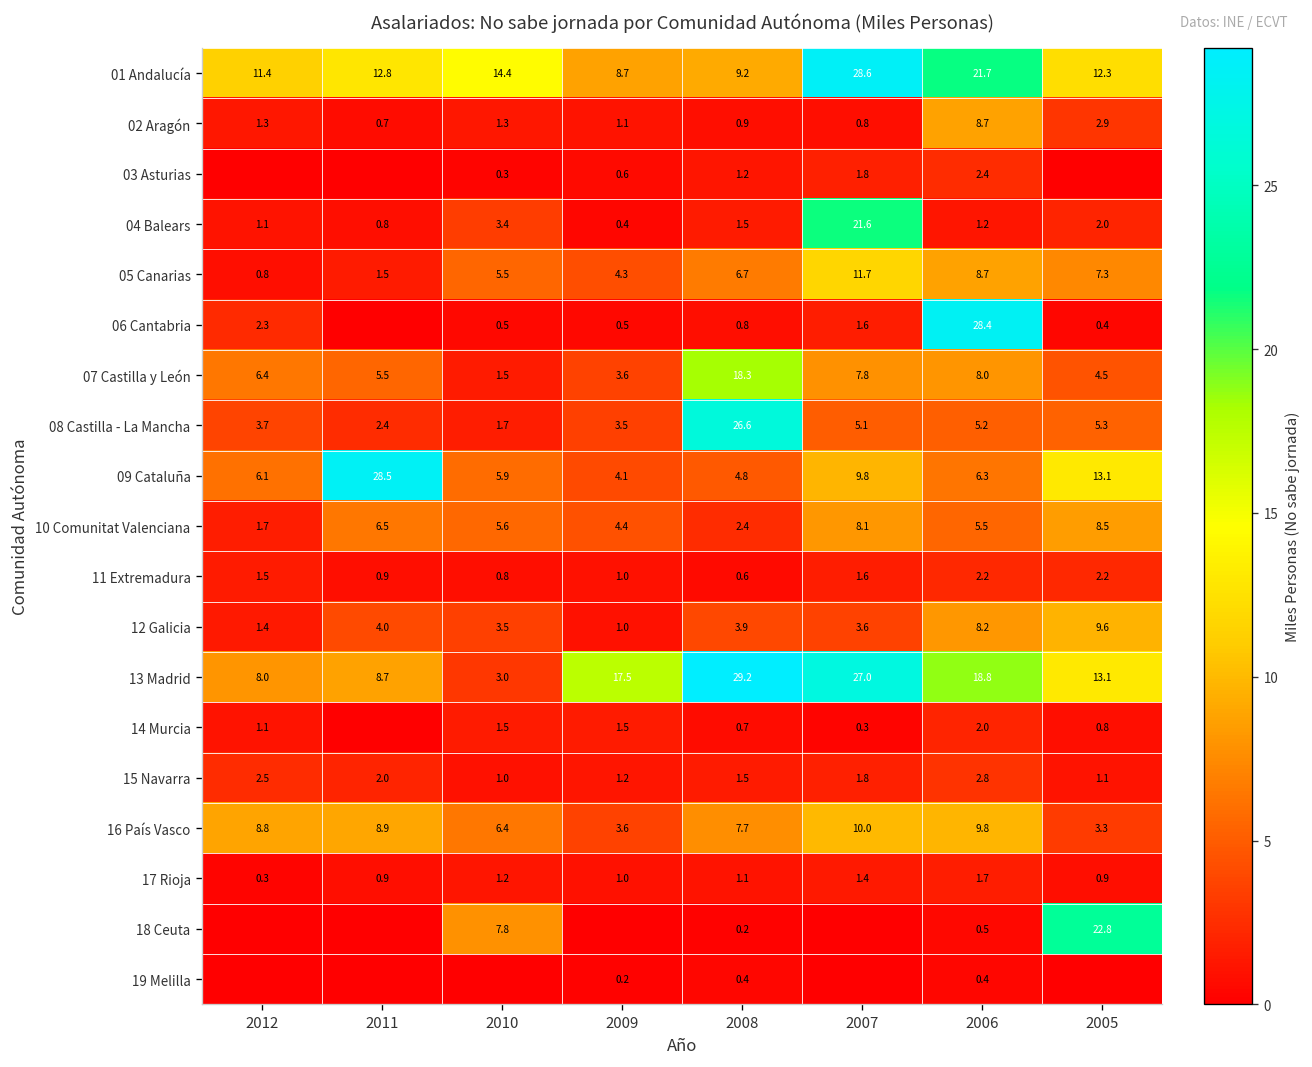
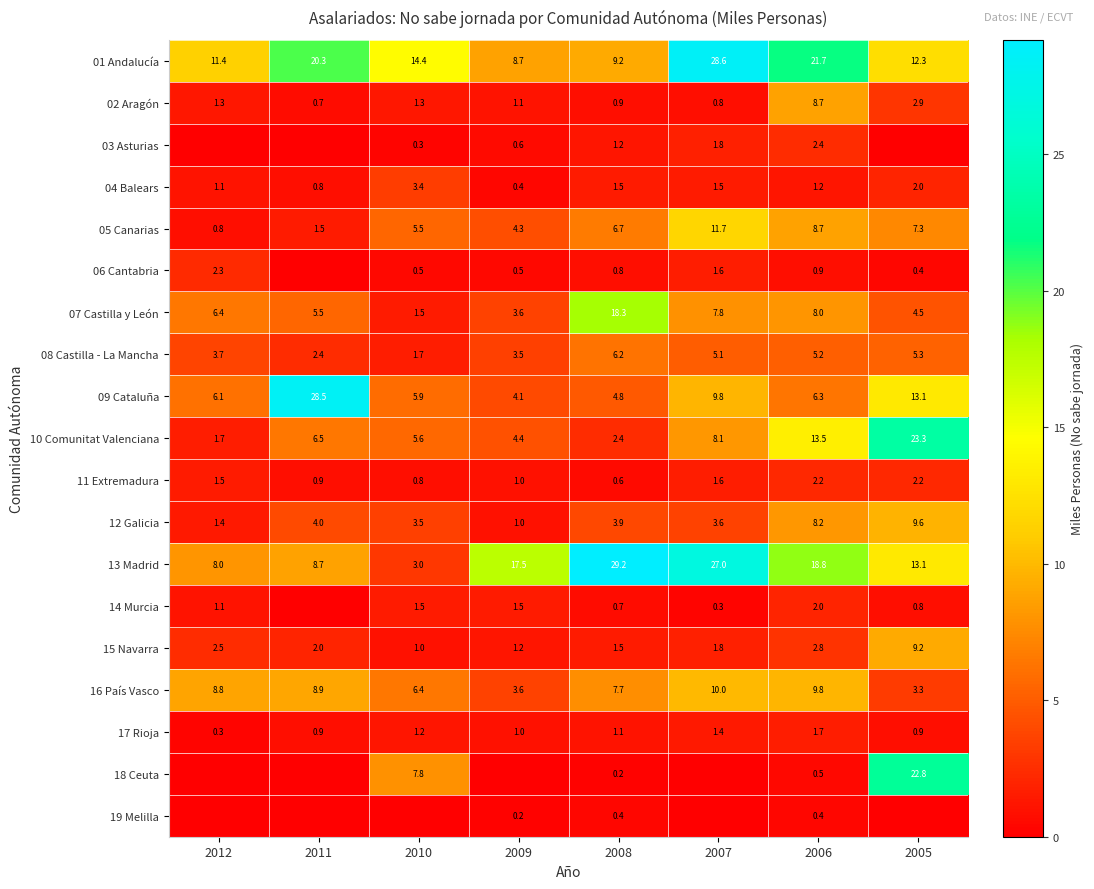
  {
    "01 Andalucía": {
      "2012": 11.4,
-     "2011": 12.8,
+     "2011": 20.3,
      "2010": 14.4,
      "2009": 8.7,
      "2008": 9.2,
      "2007": 28.6,
      "2006": 21.7,
      "2005": 12.3
    },
    "02 Aragón": {
      "2012": 1.3,
      "2011": 0.7,
      "2010": 1.3,
      "2009": 1.1,
      "2008": 0.9,
      "2007": 0.8,
      "2006": 8.7,
      "2005": 2.9
    },
    "03 Asturias": {
      "2010": 0.3,
      "2009": 0.6,
      "2008": 1.2,
      "2007": 1.8,
      "2006": 2.4
    },
    "04 Balears": {
      "2012": 1.1,
      "2011": 0.8,
      "2010": 3.4,
      "2009": 0.4,
      "2008": 1.5,
-     "2007": 21.6,
+     "2007": 1.5,
      "2006": 1.2,
      "2005": 2.0
    },
    "05 Canarias": {
      "2012": 0.8,
      "2011": 1.5,
      "2010": 5.5,
      "2009": 4.3,
      "2008": 6.7,
      "2007": 11.7,
      "2006": 8.7,
      "2005": 7.3
    },
    "06 Cantabria": {
      "2012": 2.3,
      "2010": 0.5,
      "2009": 0.5,
      "2008": 0.8,
      "2007": 1.6,
-     "2006": 28.4,
+     "2006": 0.9,
      "2005": 0.4
    },
    "07 Castilla y León": {
      "2012": 6.4,
      "2011": 5.5,
      "2010": 1.5,
      "2009": 3.6,
      "2008": 18.3,
      "2007": 7.8,
      "2006": 8.0,
      "2005": 4.5
    },
    "08 Castilla - La Mancha": {
      "2012": 3.7,
      "2011": 2.4,
      "2010": 1.7,
      "2009": 3.5,
-     "2008": 26.6,
+     "2008": 6.2,
      "2007": 5.1,
      "2006": 5.2,
      "2005": 5.3
    },
    "09 Cataluña": {
      "2012": 6.1,
      "2011": 28.5,
      "2010": 5.9,
      "2009": 4.1,
      "2008": 4.8,
      "2007": 9.8,
      "2006": 6.3,
      "2005": 13.1
    },
    "10 Comunitat Valenciana": {
      "2012": 1.7,
      "2011": 6.5,
      "2010": 5.6,
      "2009": 4.4,
      "2008": 2.4,
      "2007": 8.1,
-     "2006": 5.5,
-     "2005": 8.5
+     "2006": 13.5,
+     "2005": 23.3
    },
    "11 Extremadura": {
      "2012": 1.5,
      "2011": 0.9,
      "2010": 0.8,
      "2009": 1.0,
      "2008": 0.6,
      "2007": 1.6,
      "2006": 2.2,
      "2005": 2.2
    },
    "12 Galicia": {
      "2012": 1.4,
      "2011": 4.0,
      "2010": 3.5,
      "2009": 1.0,
      "2008": 3.9,
      "2007": 3.6,
      "2006": 8.2,
      "2005": 9.6
    },
    "13 Madrid": {
      "2012": 8.0,
      "2011": 8.7,
      "2010": 3.0,
      "2009": 17.5,
      "2008": 29.2,
      "2007": 27.0,
      "2006": 18.8,
      "2005": 13.1
    },
    "14 Murcia": {
      "2012": 1.1,
      "2010": 1.5,
      "2009": 1.5,
      "2008": 0.7,
      "2007": 0.3,
      "2006": 2.0,
      "2005": 0.8
    },
    "15 Navarra": {
      "2012": 2.5,
      "2011": 2.0,
      "2010": 1.0,
      "2009": 1.2,
      "2008": 1.5,
      "2007": 1.8,
      "2006": 2.8,
-     "2005": 1.1
+     "2005": 9.2
    },
    "16 País Vasco": {
      "2012": 8.8,
      "2011": 8.9,
      "2010": 6.4,
      "2009": 3.6,
      "2008": 7.7,
      "2007": 10.0,
      "2006": 9.8,
      "2005": 3.3
    },
    "17 Rioja": {
      "2012": 0.3,
      "2011": 0.9,
      "2010": 1.2,
      "2009": 1.0,
      "2008": 1.1,
      "2007": 1.4,
      "2006": 1.7,
      "2005": 0.9
    },
    "18 Ceuta": {
      "2010": 7.8,
      "2008": 0.2,
      "2006": 0.5,
      "2005": 22.8
    },
    "19 Melilla": {
      "2009": 0.2,
      "2008": 0.4,
      "2006": 0.4
    }
  }
